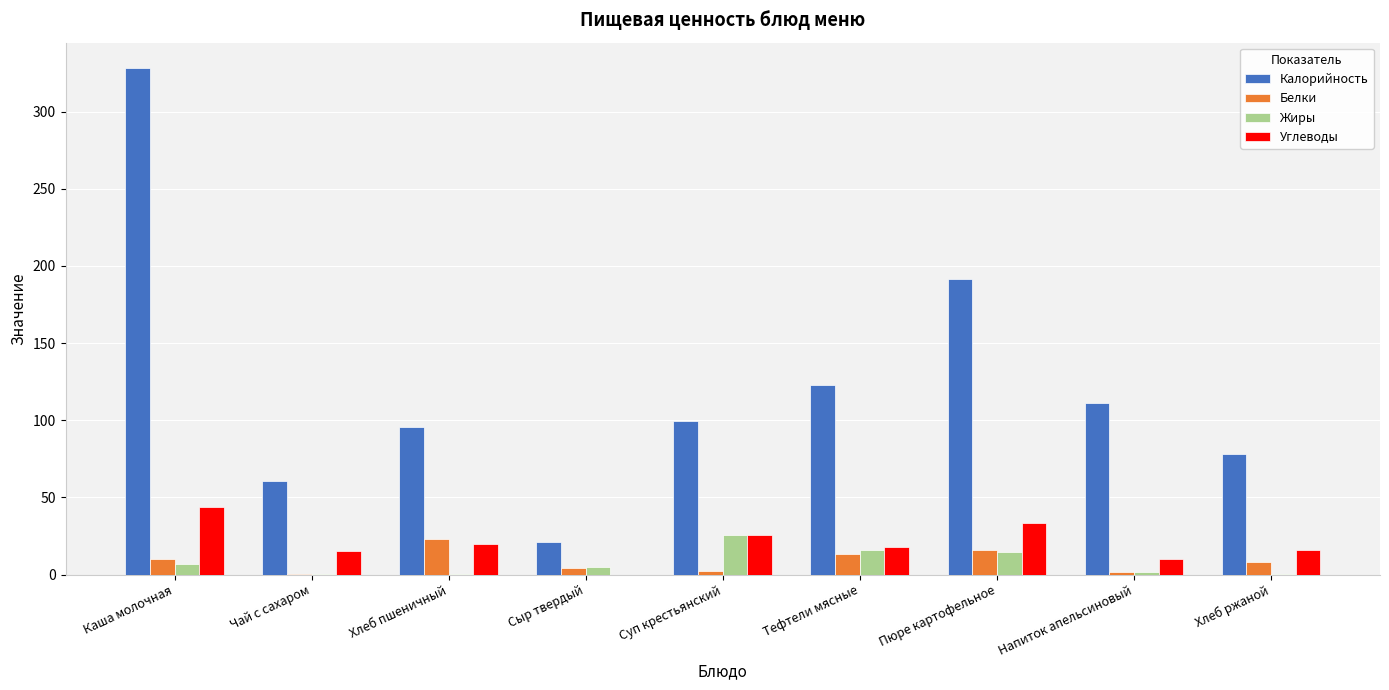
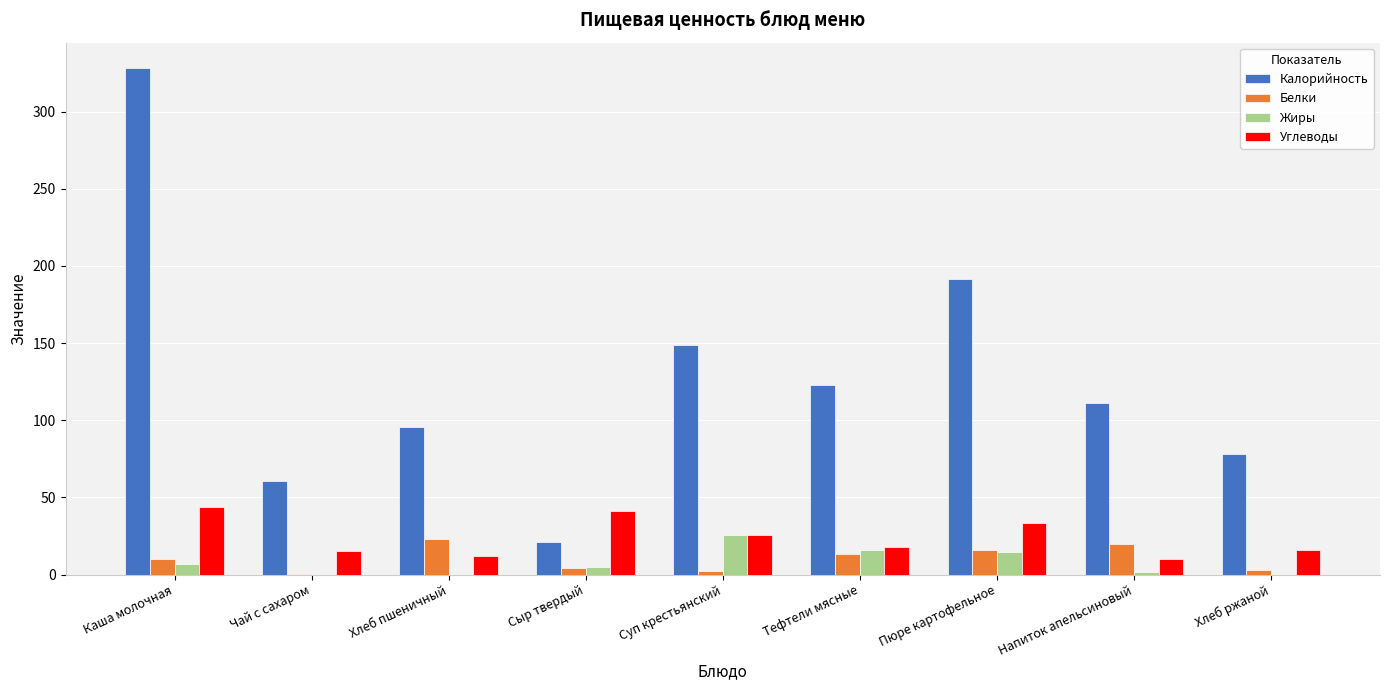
  {
    "Калорийность": {
      "Каша молочная": 328,
      "Чай с сахаром": 60,
      "Хлеб пшеничный": 96,
      "Сыр твердый": 21,
-     "Суп крестьянский": 100,
+     "Суп крестьянский": 149,
      "Тефтели мясные": 123,
      "Пюре картофельное": 192,
      "Напиток апельсиновый": 111,
      "Хлеб ржаной": 78
    },
    "Белки": {
      "Каша молочная": 10,
      "Хлеб пшеничный": 23,
      "Сыр твердый": 4,
      "Суп крестьянский": 2,
      "Тефтели мясные": 13,
      "Пюре картофельное": 16,
-     "Напиток апельсиновый": 2,
-     "Хлеб ржаной": 8
+     "Напиток апельсиновый": 20,
+     "Хлеб ржаной": 3
    },
    "Жиры": {
      "Каша молочная": 7,
      "Сыр твердый": 5,
      "Суп крестьянский": 26,
      "Тефтели мясные": 16,
      "Пюре картофельное": 15,
      "Напиток апельсиновый": 2
    },
    "Углеводы": {
      "Каша молочная": 44,
      "Чай с сахаром": 15,
-     "Хлеб пшеничный": 20,
-     "Сыр твердый": 0,
+     "Хлеб пшеничный": 12,
+     "Сыр твердый": 41,
      "Суп крестьянский": 26,
      "Тефтели мясные": 18,
      "Пюре картофельное": 33,
      "Напиток апельсиновый": 10,
      "Хлеб ржаной": 16
    }
  }
